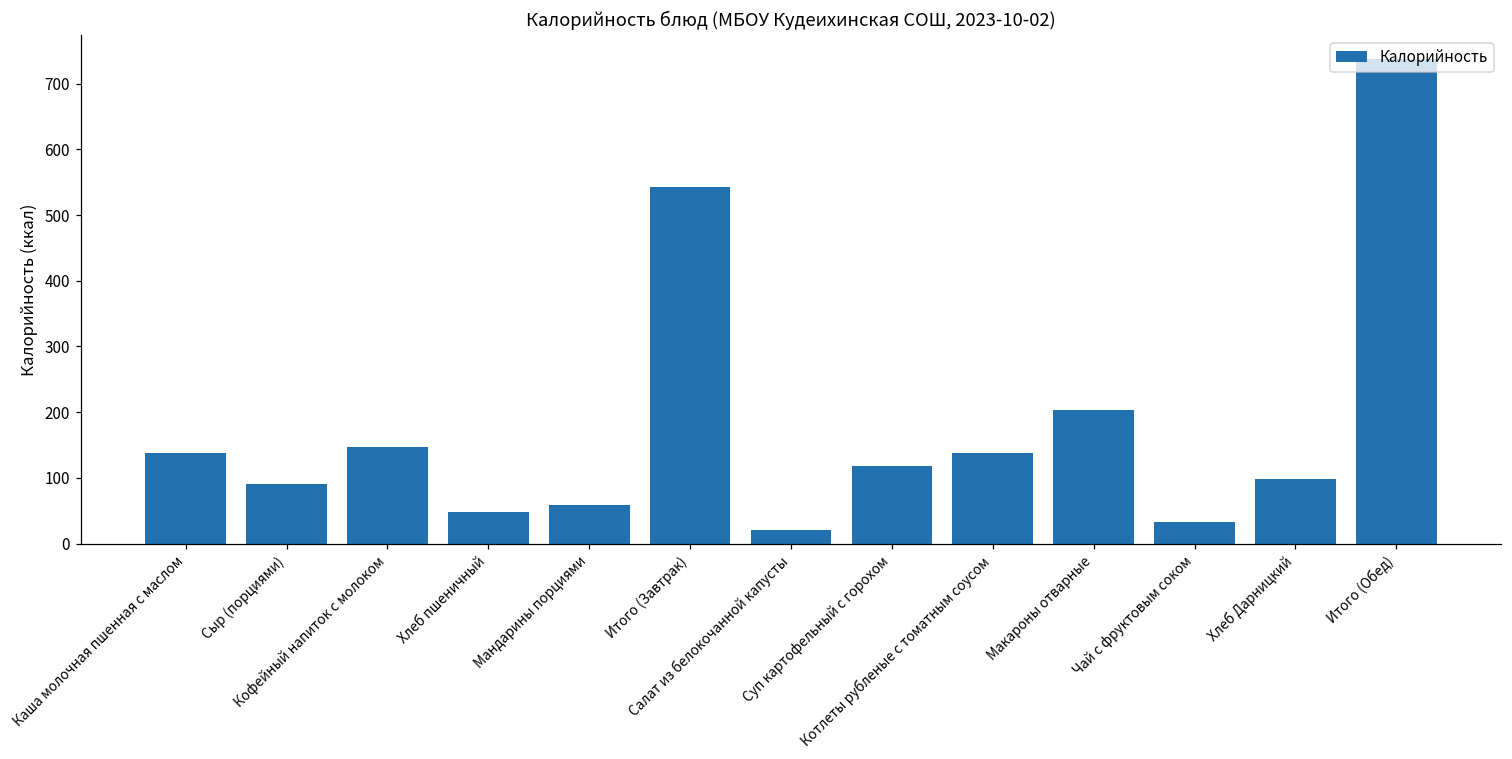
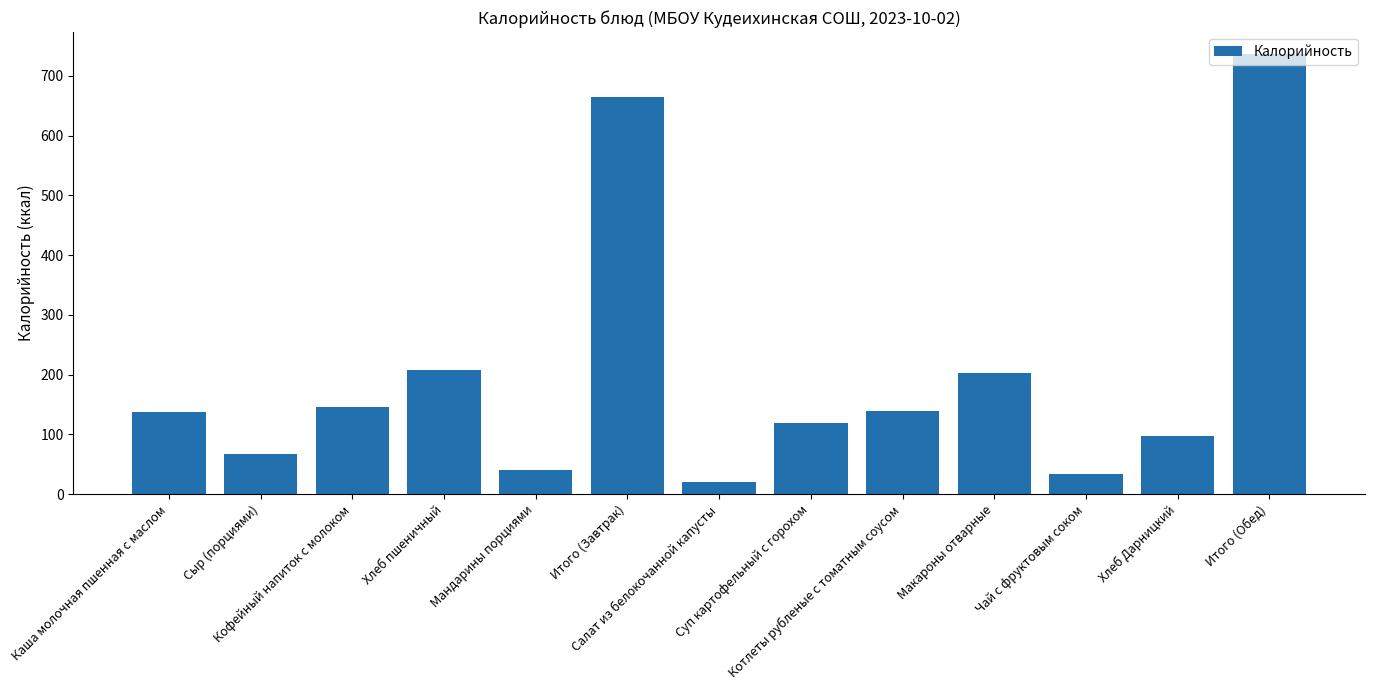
  {
    "Каша молочная пшенная с маслом": 140,
-   "Сыр (порциями)": 90,
+   "Сыр (порциями)": 70,
    "Кофейный напиток с молоком": 150,
-   "Хлеб пшеничный": 50,
-   "Мандарины порциями": 60,
-   "Итого (Завтрак)": 540,
+   "Хлеб пшеничный": 210,
+   "Мандарины порциями": 40,
+   "Итого (Завтрак)": 660,
    "Салат из белокочанной капусты": 20,
    "Суп картофельный с горохом": 120,
    "Котлеты рубленые с томатным соусом": 140,
    "Макароны отварные": 200,
    "Чай с фруктовым соком": 30,
    "Хлеб Дарницкий": 100
  }
